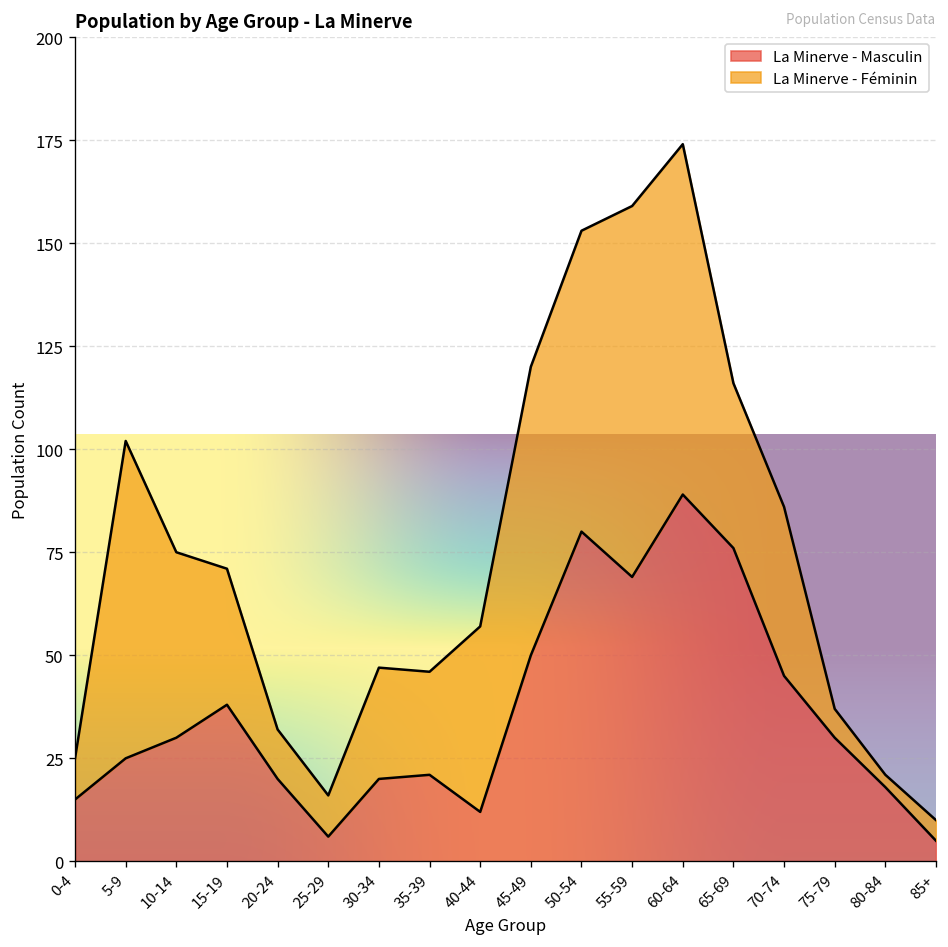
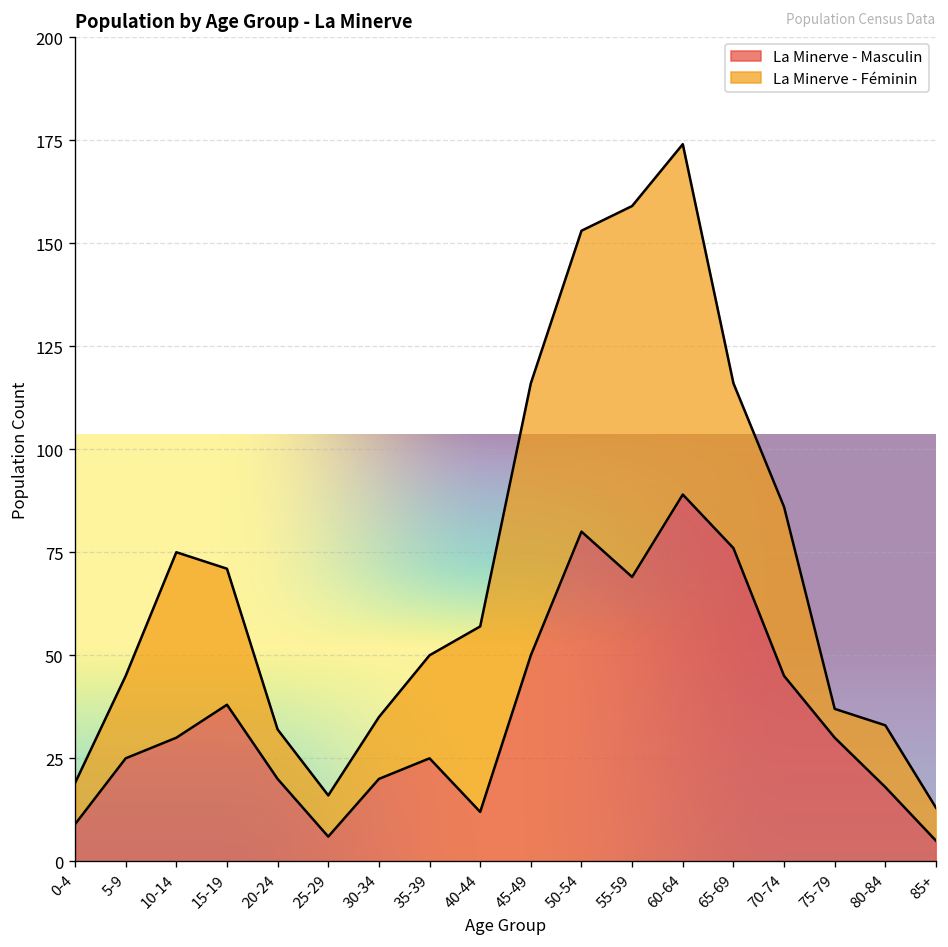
  {
    "La Minerve - Masculin": {
-     "0-4": 15,
+     "0-4": 9,
      "5-9": 25,
      "10-14": 30,
      "15-19": 38,
      "20-24": 20,
      "25-29": 6,
      "30-34": 20,
-     "35-39": 21,
+     "35-39": 25,
      "40-44": 12,
      "45-49": 50,
      "50-54": 80,
      "55-59": 69,
      "60-64": 89,
      "65-69": 76,
      "70-74": 45,
      "75-79": 30,
      "80-84": 18,
      "85+": 5
    },
    "La Minerve - Féminin": {
      "0-4": 10,
-     "5-9": 77,
+     "5-9": 20,
      "10-14": 45,
      "15-19": 33,
      "20-24": 12,
      "25-29": 10,
-     "30-34": 27,
+     "30-34": 15,
      "35-39": 25,
      "40-44": 45,
-     "45-49": 70,
+     "45-49": 66,
      "50-54": 73,
      "55-59": 90,
      "60-64": 85,
      "65-69": 40,
      "70-74": 41,
      "75-79": 7,
-     "80-84": 3,
-     "85+": 5
+     "80-84": 15,
+     "85+": 8
    }
  }
